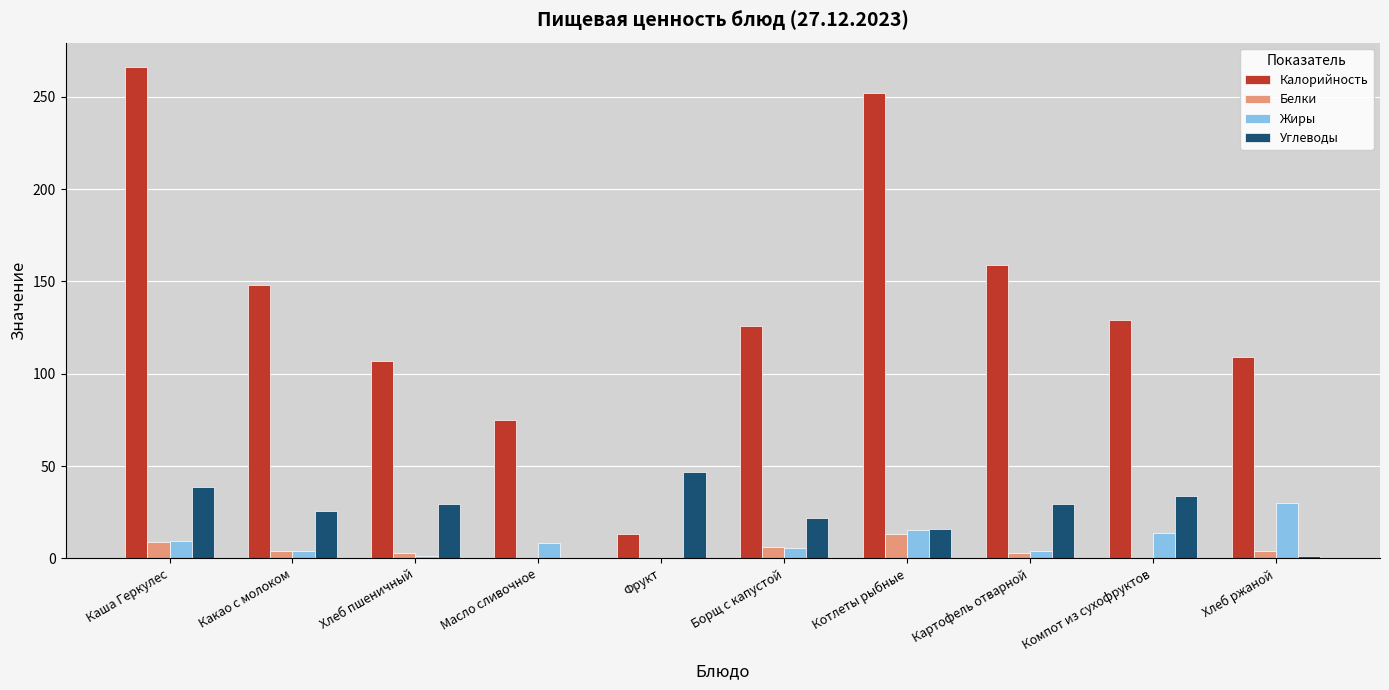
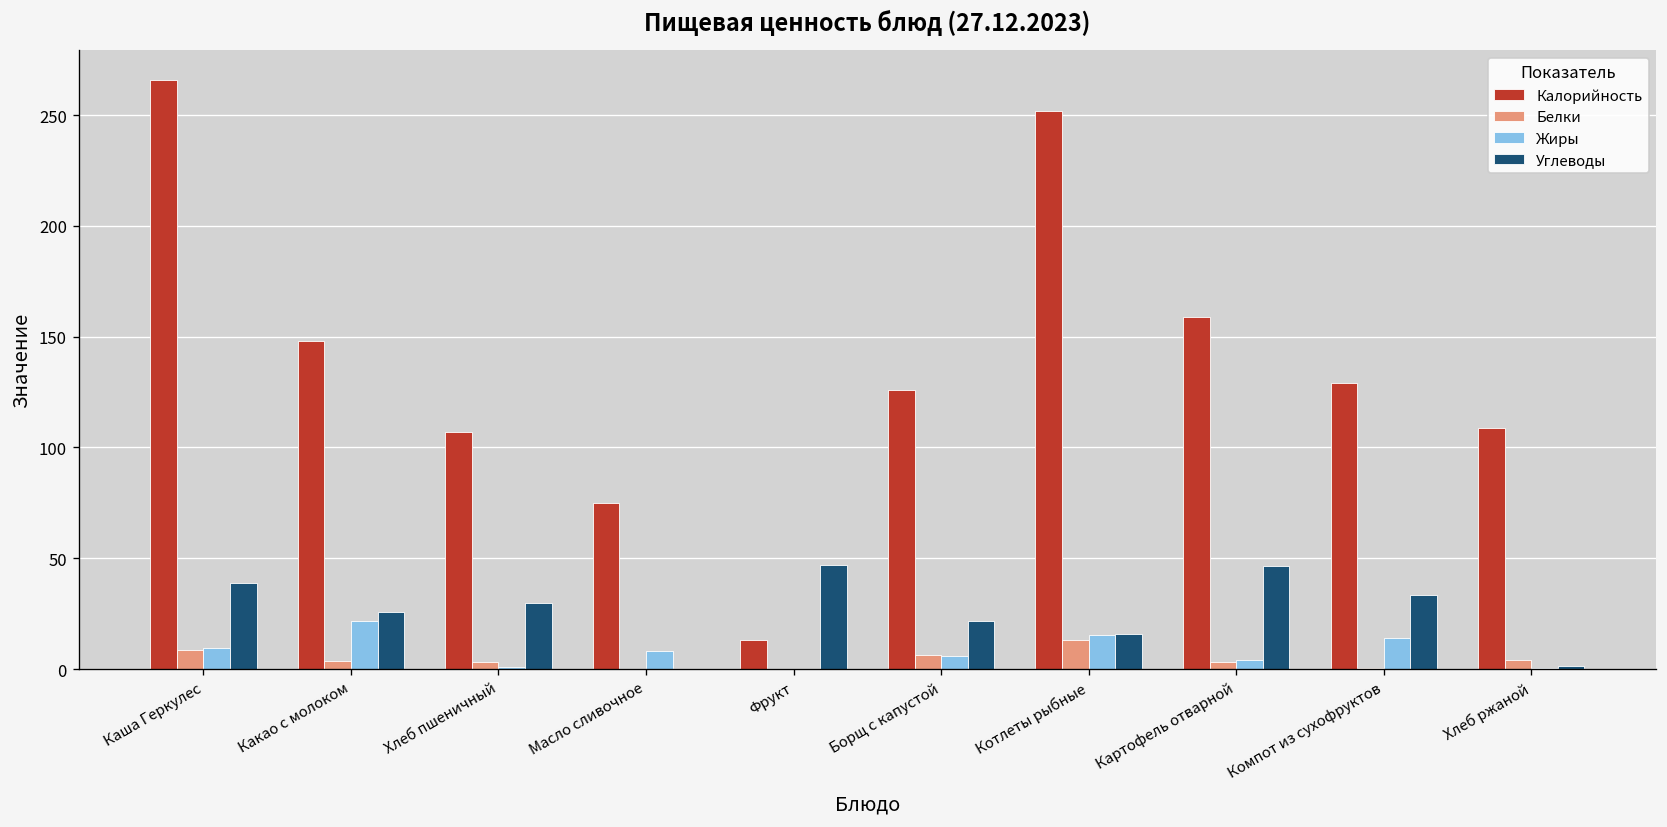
  {
    "Калорийность": {
      "Каша Геркулес": 266,
      "Какао с молоком": 148,
      "Хлеб пшеничный": 107,
      "Масло сливочное": 75,
      "Фрукт": 13,
      "Борщ с капустой": 126,
      "Котлеты рыбные": 252,
      "Картофель отварной": 159,
      "Компот из сухофруктов": 129,
      "Хлеб ржаной": 109
    },
    "Белки": {
      "Каша Геркулес": 9,
      "Какао с молоком": 4,
      "Хлеб пшеничный": 3,
      "Фрукт": 0,
      "Борщ с капустой": 6,
      "Котлеты рыбные": 13,
      "Картофель отварной": 3,
      "Хлеб ржаной": 4
    },
    "Жиры": {
      "Каша Геркулес": 10,
-     "Какао с молоком": 4,
+     "Какао с молоком": 22,
      "Масло сливочное": 8,
      "Фрукт": 0,
      "Борщ с капустой": 6,
      "Котлеты рыбные": 15,
      "Картофель отварной": 4,
      "Компот из сухофруктов": 14,
-     "Хлеб ржаной": 30
+     "Хлеб ржаной": 1
    },
    "Углеводы": {
      "Каша Геркулес": 39,
      "Какао с молоком": 26,
      "Хлеб пшеничный": 30,
      "Фрукт": 47,
      "Борщ с капустой": 22,
      "Котлеты рыбные": 16,
-     "Картофель отварной": 30,
+     "Картофель отварной": 46,
      "Компот из сухофруктов": 34,
      "Хлеб ржаной": 1
    }
  }
